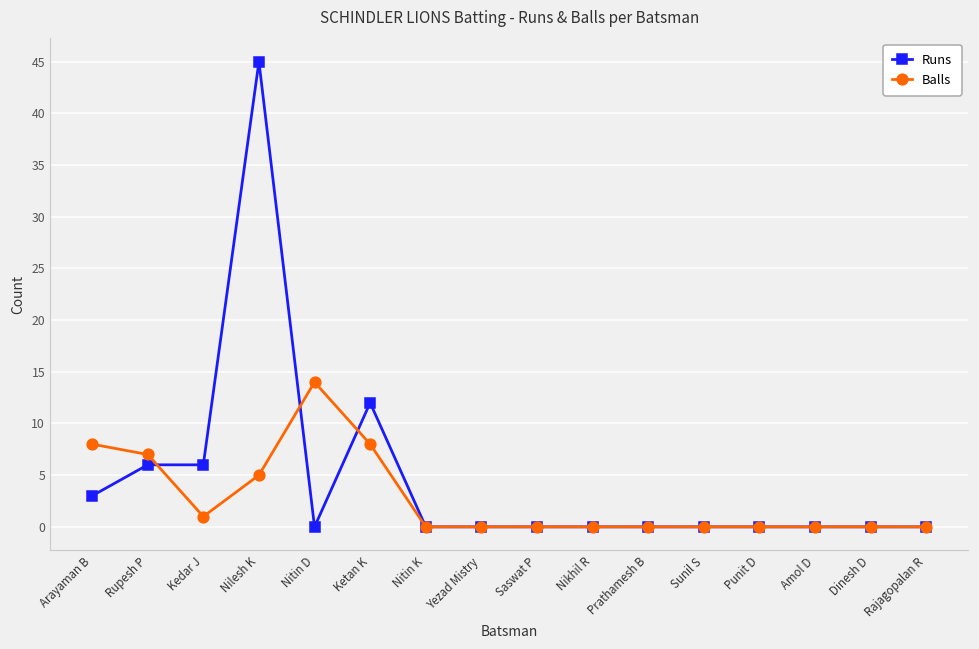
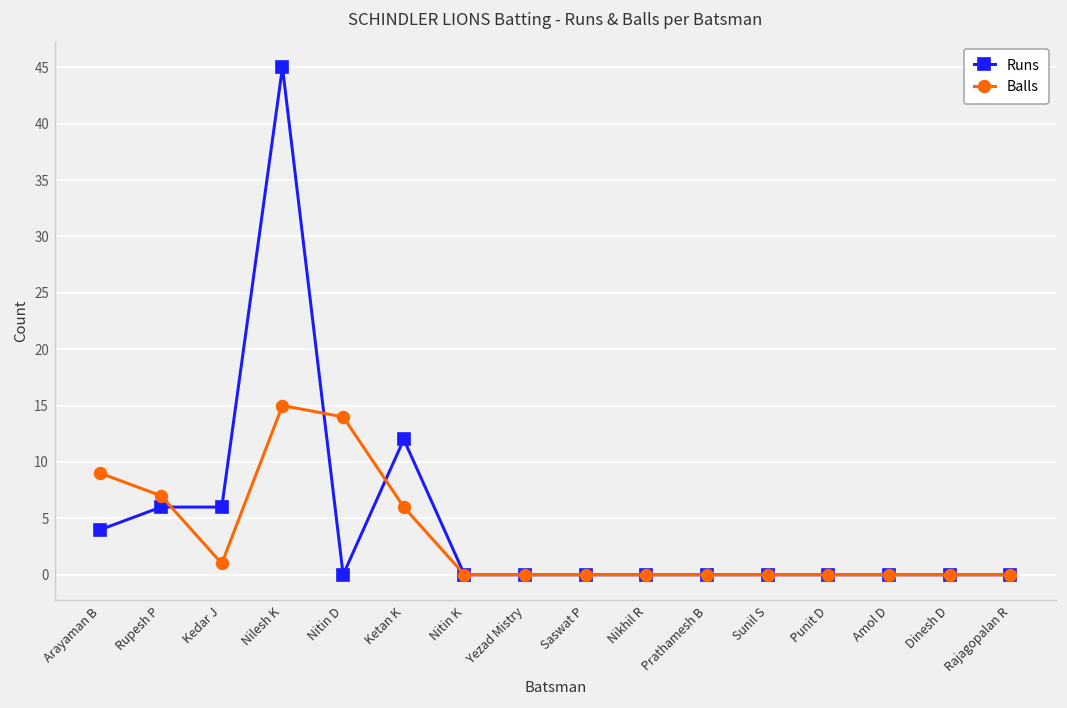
  {
    "Runs": {
-     "Arayaman B": 3,
+     "Arayaman B": 4,
      "Rupesh P": 6,
      "Kedar J": 6,
      "Nilesh K": 45,
      "Nitin D": 0,
      "Ketan K": 12
    },
    "Balls": {
-     "Arayaman B": 8,
+     "Arayaman B": 9,
      "Rupesh P": 7,
      "Kedar J": 1,
-     "Nilesh K": 5,
+     "Nilesh K": 15,
      "Nitin D": 14,
-     "Ketan K": 8
+     "Ketan K": 6
    }
  }
